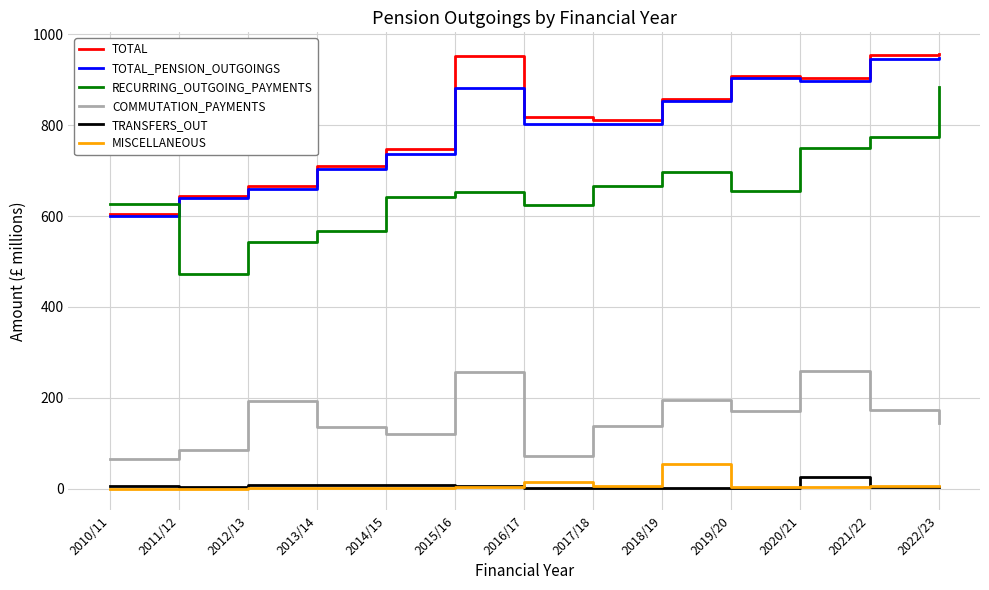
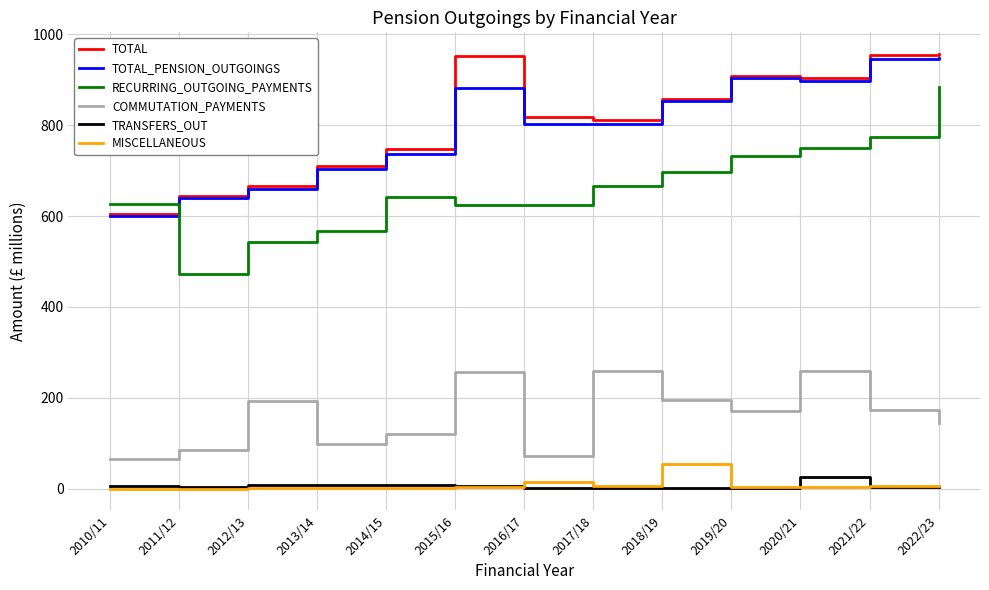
  {
    "TOTAL": {
      "2012/13": 670,
      "2013/14": 710,
      "2014/15": 750,
      "2015/16": 950,
      "2016/17": 820,
      "2017/18": 810,
      "2019/20": 910,
      "2020/21": 900,
      "2021/22": 950,
      "2022/23": 960
    },
    "TOTAL_PENSION_OUTGOINGS": {
      "2012/13": 660,
      "2013/14": 700,
      "2014/15": 740,
      "2015/16": 880,
      "2016/17": 800,
      "2017/18": 800,
      "2019/20": 900,
      "2020/21": 900,
      "2021/22": 950,
      "2022/23": 950
    },
    "RECURRING_OUTGOING_PAYMENTS": {
      "2010/11": 630,
      "2011/12": 470,
      "2012/13": 540,
      "2013/14": 570,
      "2014/15": 640,
-     "2015/16": 650,
+     "2015/16": 630,
      "2016/17": 620,
      "2017/18": 670,
      "2018/19": 700,
-     "2019/20": 650,
+     "2019/20": 730,
      "2020/21": 750,
      "2021/22": 770,
      "2022/23": 890
    },
    "COMMUTATION_PAYMENTS": {
      "2010/11": 60,
      "2011/12": 90,
      "2012/13": 190,
-     "2013/14": 140,
+     "2013/14": 100,
      "2014/15": 120,
      "2015/16": 260,
      "2016/17": 70,
-     "2017/18": 140,
+     "2017/18": 260,
      "2018/19": 200,
      "2019/20": 170,
      "2020/21": 260,
      "2021/22": 170,
      "2022/23": 140
    },
    "TRANSFERS_OUT": {
      "2012/13": 10,
      "2013/14": 10,
      "2014/15": 10,
      "2016/17": 0,
      "2017/18": 0,
      "2018/19": 0,
      "2020/21": 30
    },
    "MISCELLANEOUS": {
      "2012/13": 0,
      "2013/14": 0,
      "2014/15": 0,
      "2016/17": 10,
      "2017/18": 10,
      "2018/19": 50,
      "2020/21": 0
    }
  }
